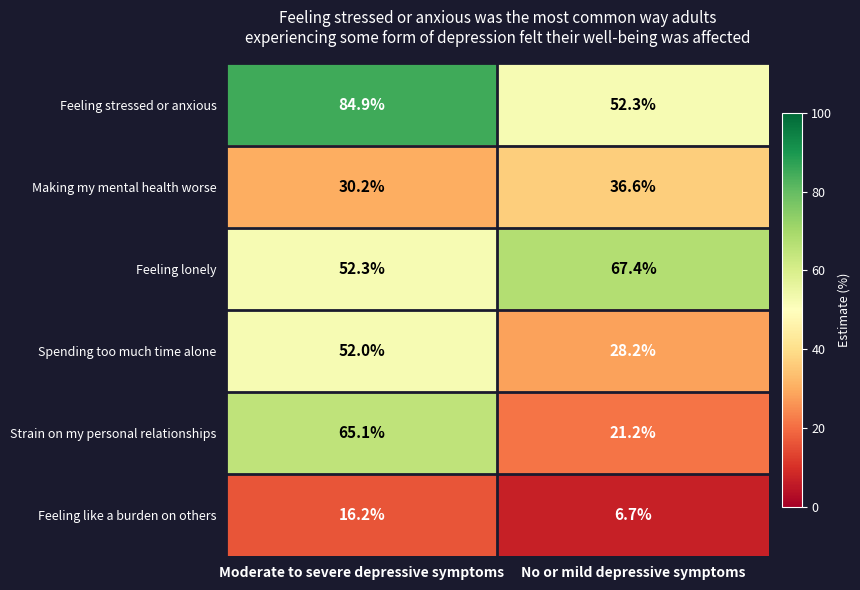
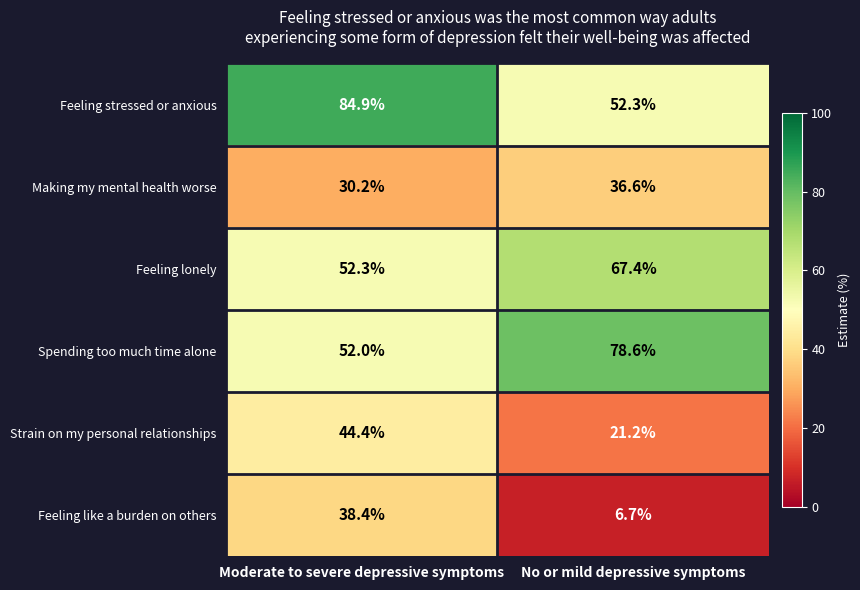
  {
    "Feeling stressed or anxious": {
      "Moderate to severe depressive symptoms": "84.9%",
      "No or mild depressive symptoms": "52.3%"
    },
    "Making my mental health worse": {
      "Moderate to severe depressive symptoms": "30.2%",
      "No or mild depressive symptoms": "36.6%"
    },
    "Feeling lonely": {
      "Moderate to severe depressive symptoms": "52.3%",
      "No or mild depressive symptoms": "67.4%"
    },
    "Spending too much time alone": {
      "Moderate to severe depressive symptoms": "52.0%",
-     "No or mild depressive symptoms": "28.2%"
+     "No or mild depressive symptoms": "78.6%"
    },
    "Strain on my personal relationships": {
-     "Moderate to severe depressive symptoms": "65.1%",
+     "Moderate to severe depressive symptoms": "44.4%",
      "No or mild depressive symptoms": "21.2%"
    },
    "Feeling like a burden on others": {
-     "Moderate to severe depressive symptoms": "16.2%",
+     "Moderate to severe depressive symptoms": "38.4%",
      "No or mild depressive symptoms": "6.7%"
    }
  }
